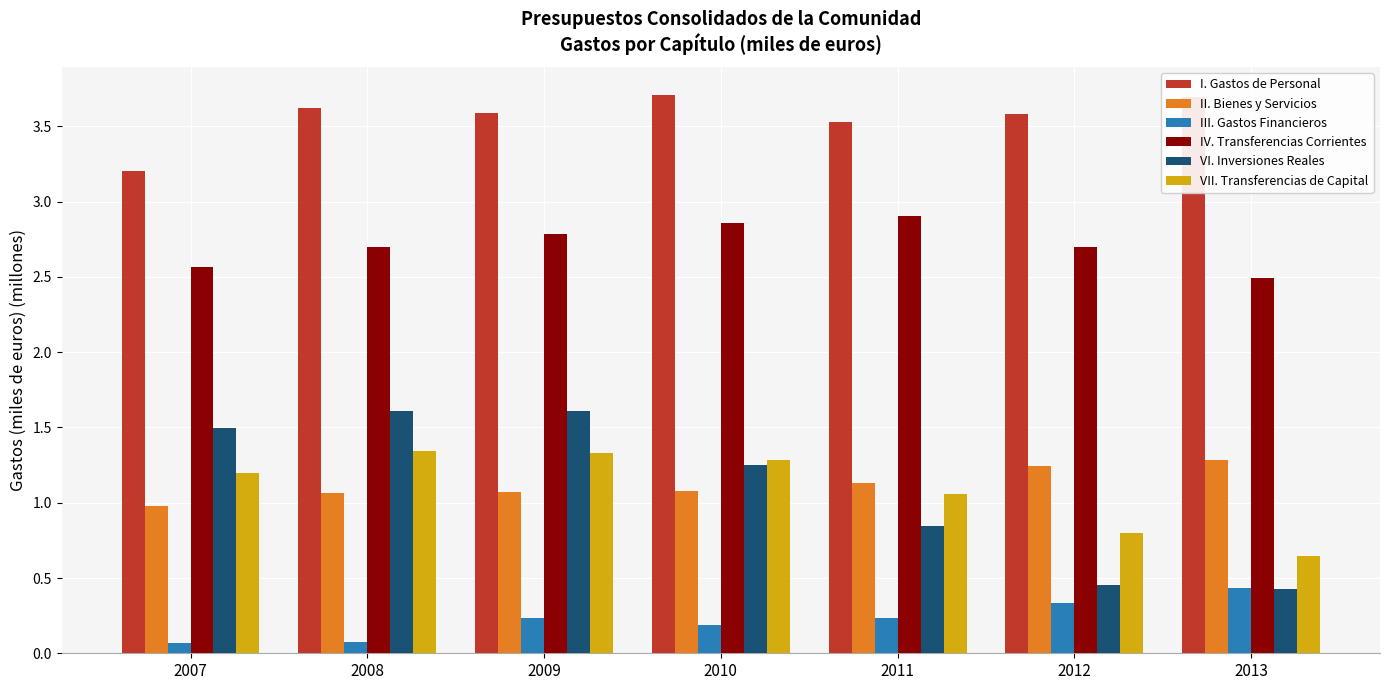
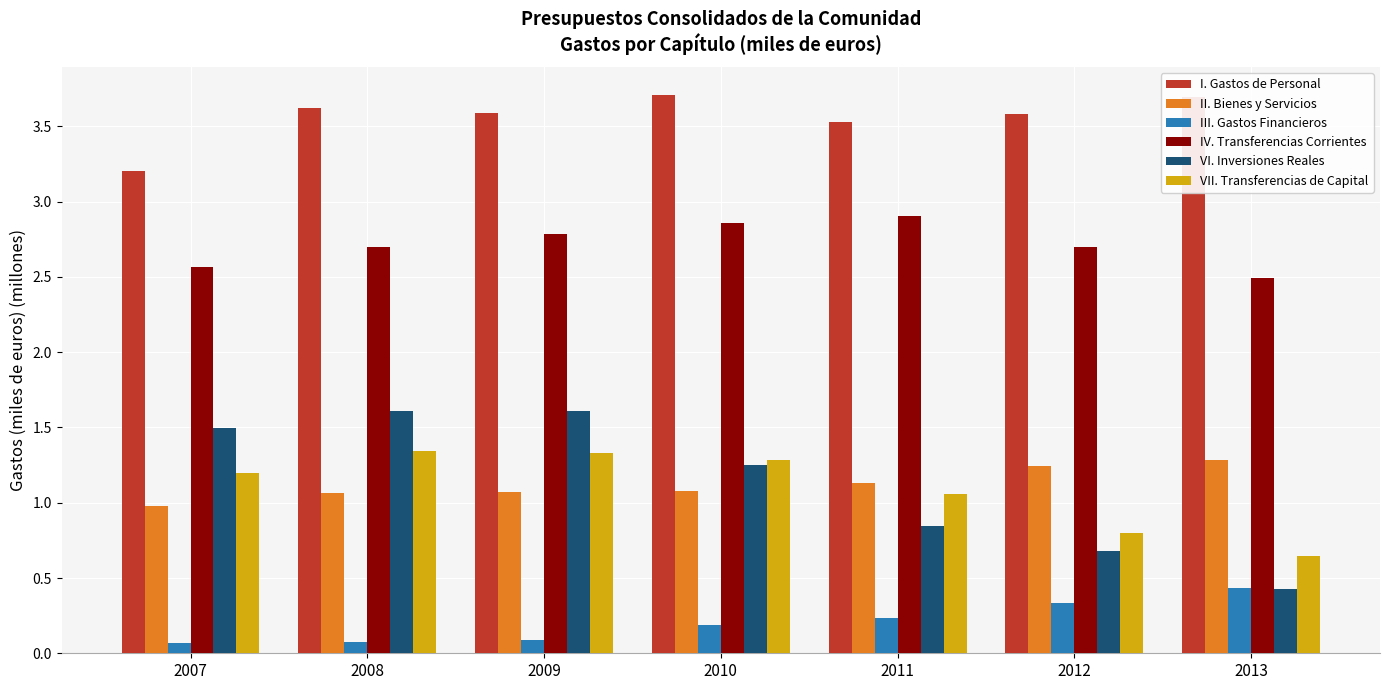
  {
    "I. Gastos de Personal": {
      "2007": 3.21,
      "2008": 3.63,
      "2009": 3.59,
      "2010": 3.71,
      "2011": 3.53,
      "2012": 3.58
    },
    "III. Gastos Financieros": {
      "2007": 0.07,
      "2008": 0.07,
-     "2009": 0.24,
+     "2009": 0.09,
      "2010": 0.19,
      "2011": 0.23,
      "2012": 0.34,
      "2013": 0.43
    },
    "IV. Transferencias Corrientes": {
      "2007": 2.56,
      "2008": 2.70,
      "2009": 2.79,
      "2010": 2.86,
      "2011": 2.90,
      "2012": 2.70,
      "2013": 2.49
    },
    "VI. Inversiones Reales": {
      "2007": 1.50,
      "2008": 1.61,
      "2009": 1.61,
      "2010": 1.25,
      "2011": 0.84,
-     "2012": 0.45,
+     "2012": 0.68,
      "2013": 0.42
    }
  }
